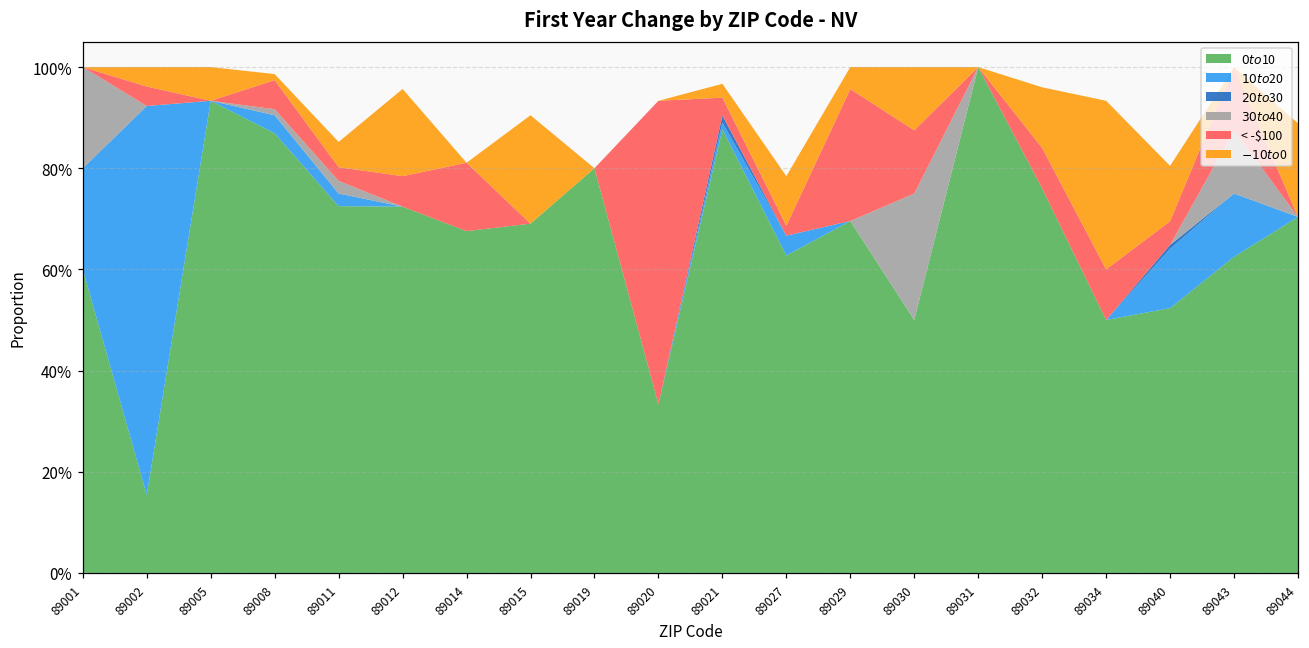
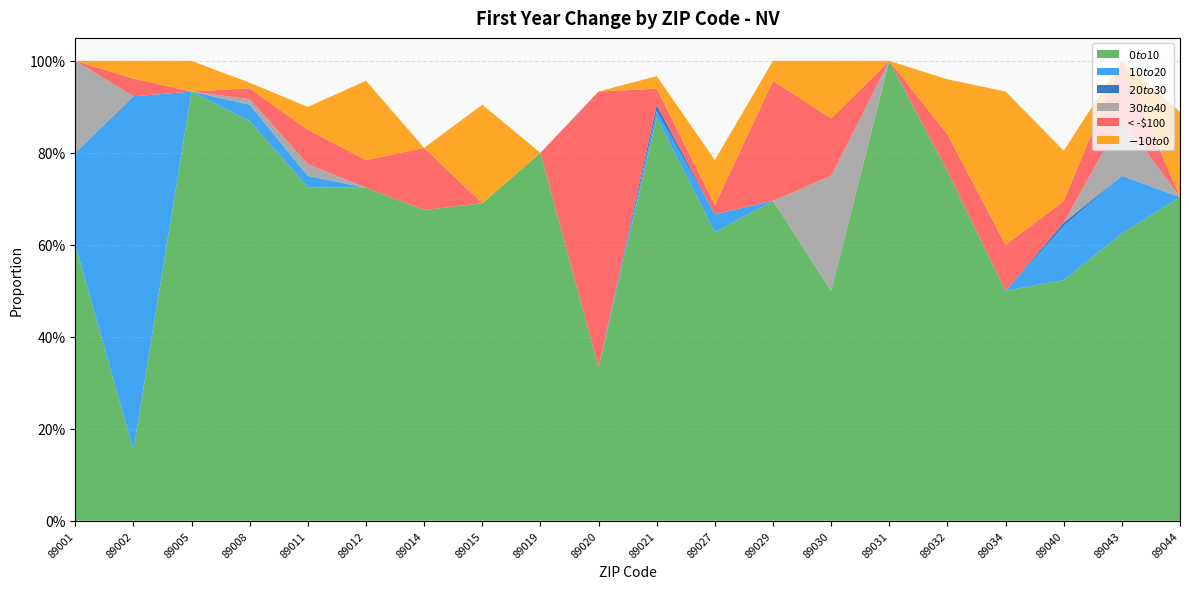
  {
    "< -$100": {
      "89002": "4%",
-     "89008": "6%",
-     "89011": "3%",
+     "89008": "2%",
+     "89011": "7%",
      "89012": "6%",
      "89021": "4%",
      "89027": "2%",
      "89029": "26%",
      "89030": "13%",
      "89032": "8%",
      "89034": "10%",
      "89040": "5%"
    }
  }
